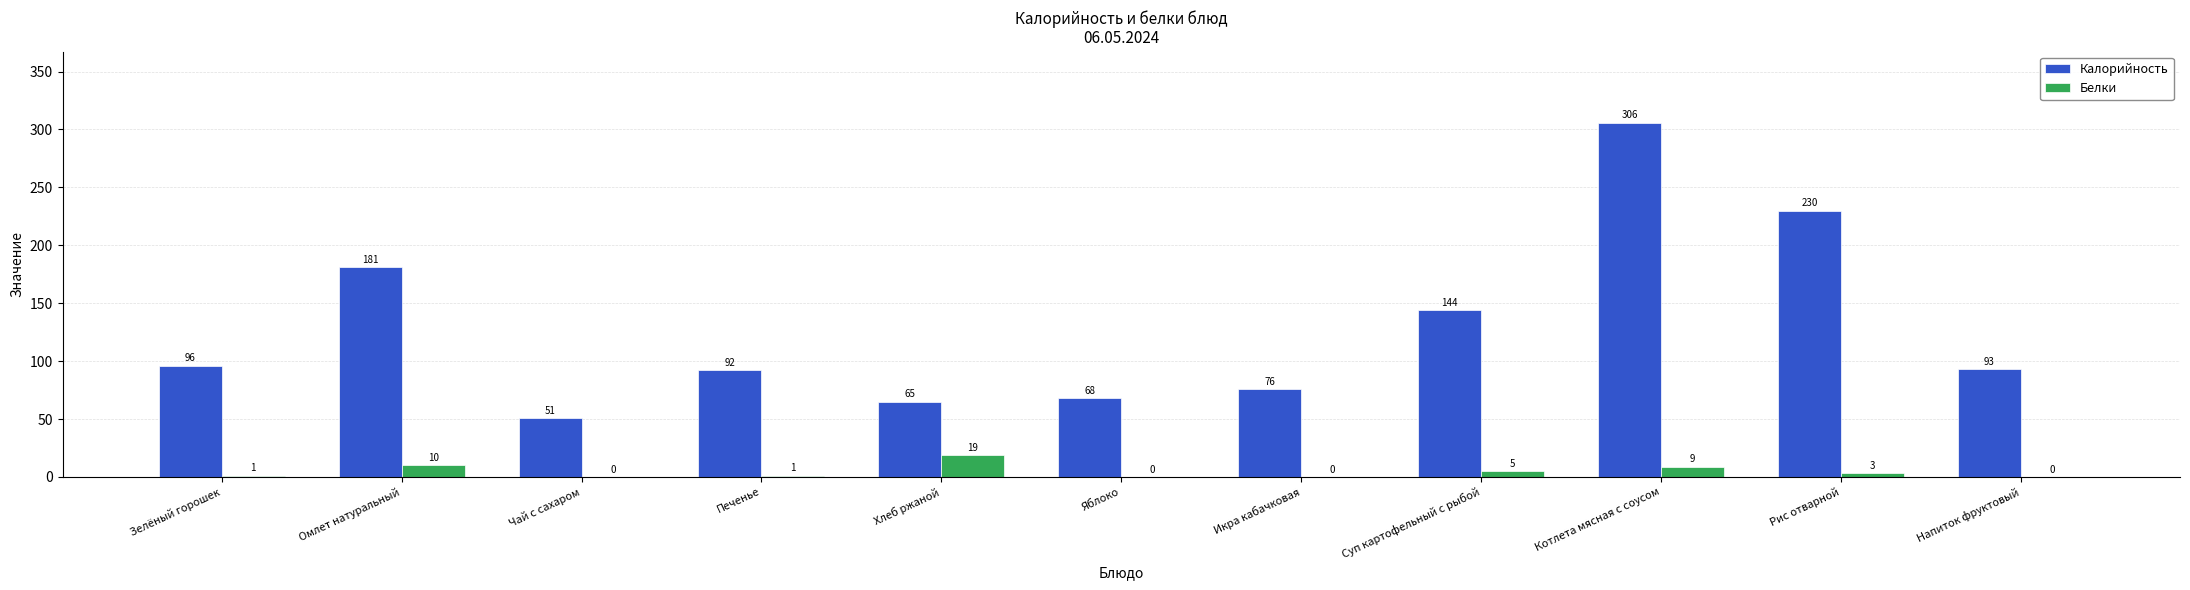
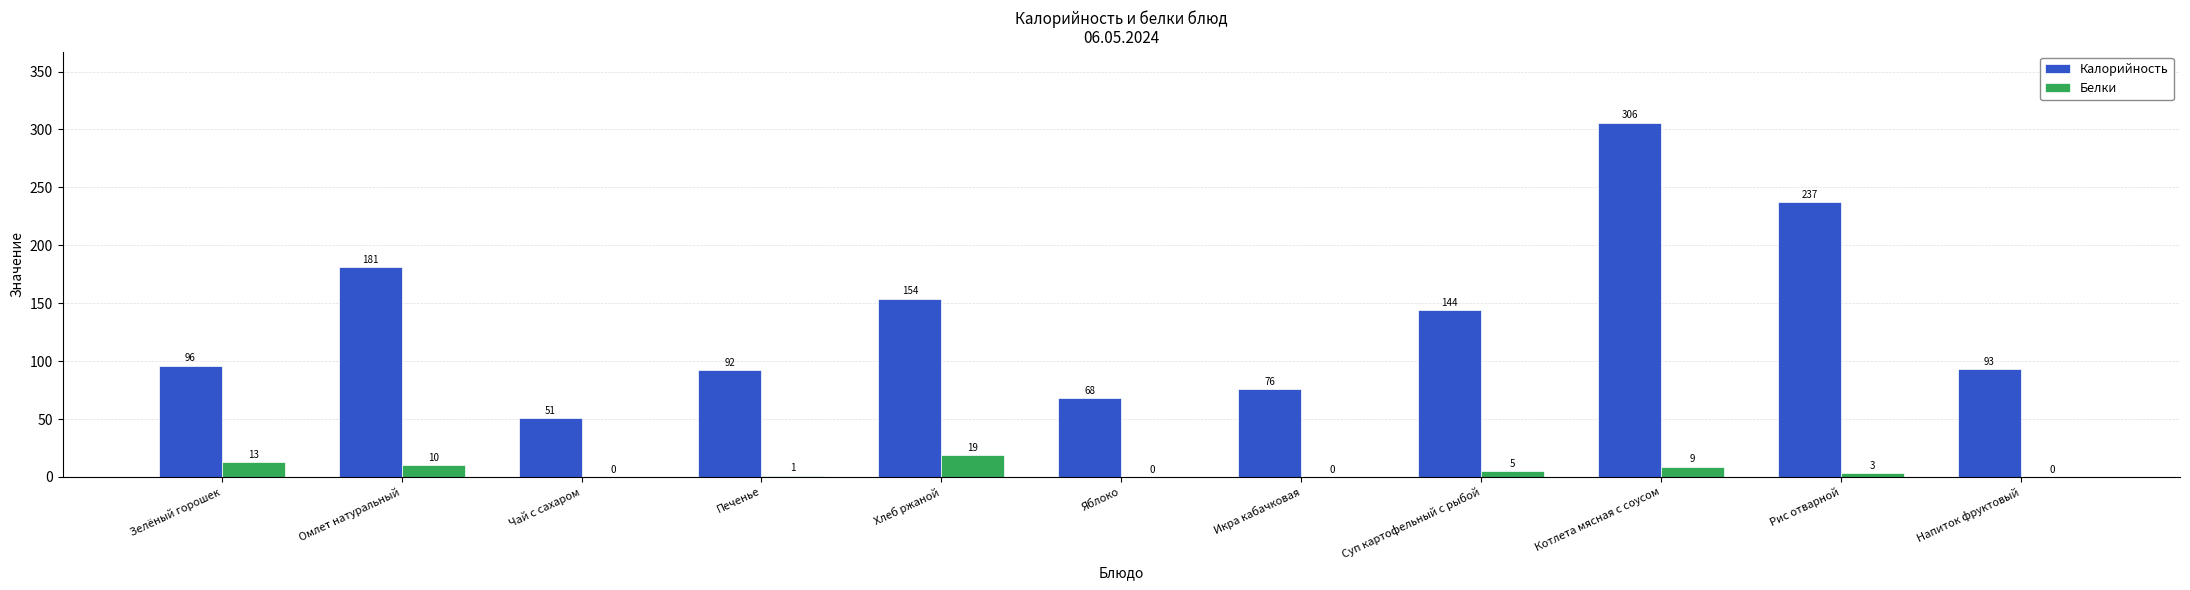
  {
    "Калорийность": {
      "Зелёный горошек": 96,
      "Омлет натуральный": 181,
      "Чай с сахаром": 51,
      "Печенье": 92,
-     "Хлеб ржаной": 65,
+     "Хлеб ржаной": 154,
      "Яблоко": 68,
      "Икра кабачковая": 76,
      "Суп картофельный с рыбой": 144,
      "Котлета мясная с соусом": 306,
-     "Рис отварной": 230,
+     "Рис отварной": 237,
      "Напиток фруктовый": 93
    },
    "Белки": {
-     "Зелёный горошек": 1,
+     "Зелёный горошек": 13,
      "Омлет натуральный": 10,
      "Чай с сахаром": 0,
      "Печенье": 1,
      "Хлеб ржаной": 19,
      "Яблоко": 0,
      "Икра кабачковая": 0,
      "Суп картофельный с рыбой": 5,
      "Котлета мясная с соусом": 9,
      "Рис отварной": 3,
      "Напиток фруктовый": 0
    }
  }
